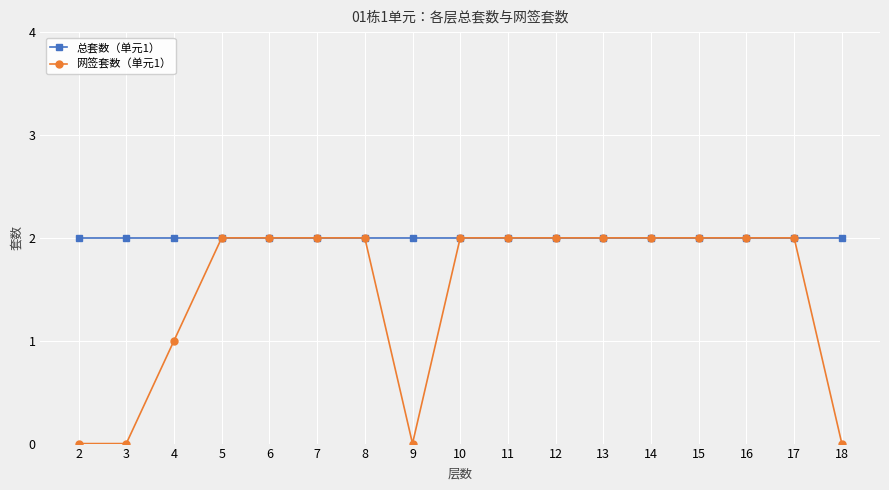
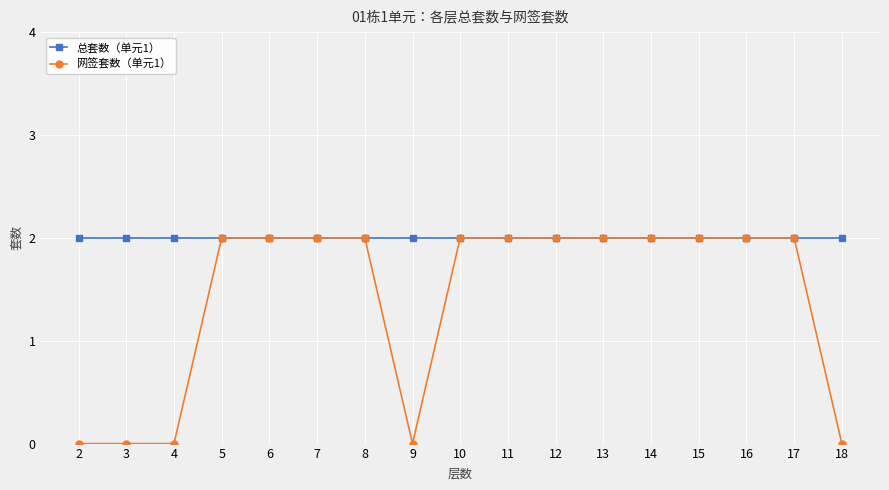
  {
    "总套数（单元1）": {
      "2": 2,
      "3": 2,
      "4": 2,
      "9": 2,
      "18": 2
    },
    "网签套数（单元1）": {
      "2": 0,
      "3": 0,
-     "4": 1,
+     "4": 0,
      "9": 0,
      "18": 0
    }
  }
